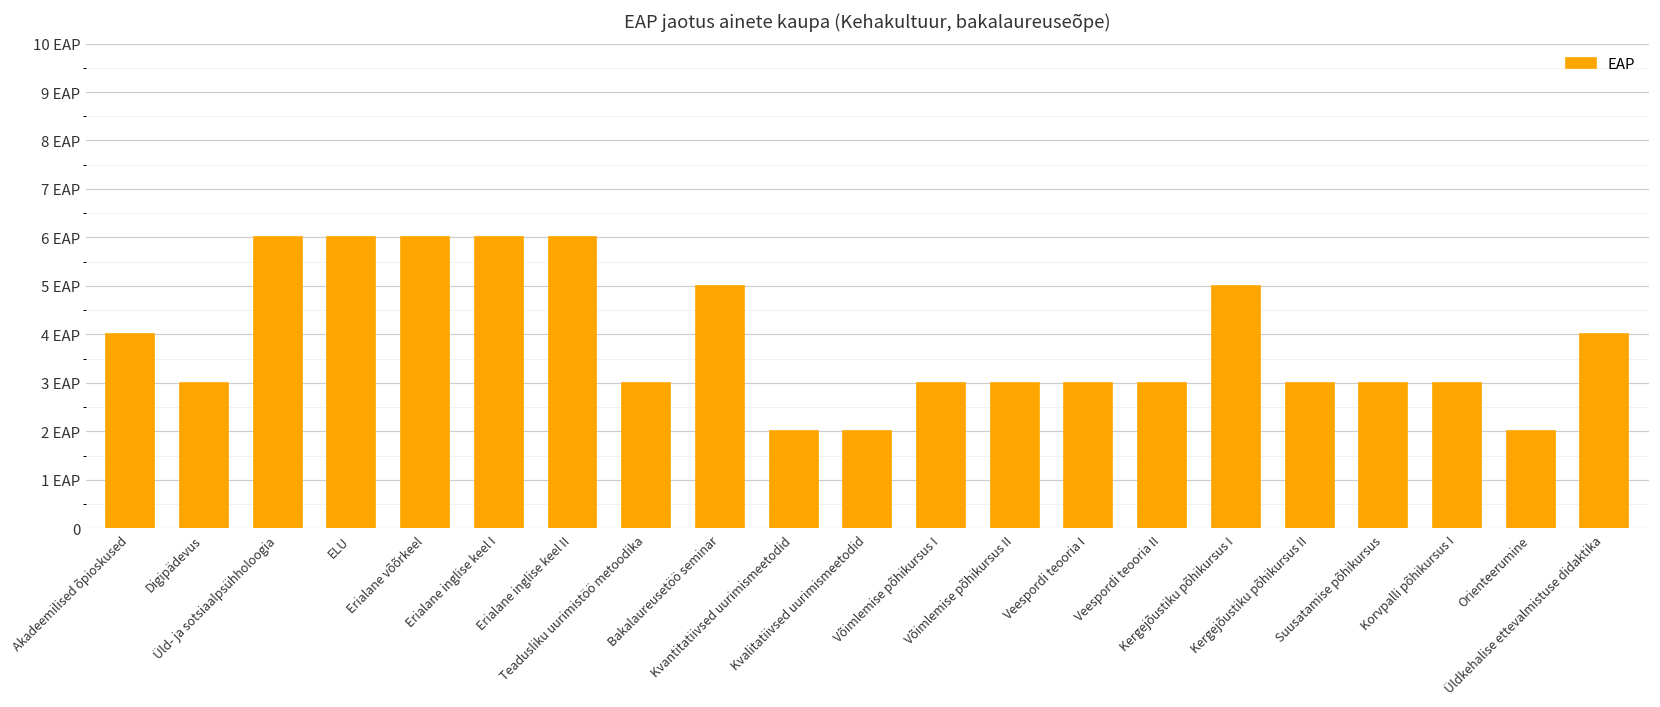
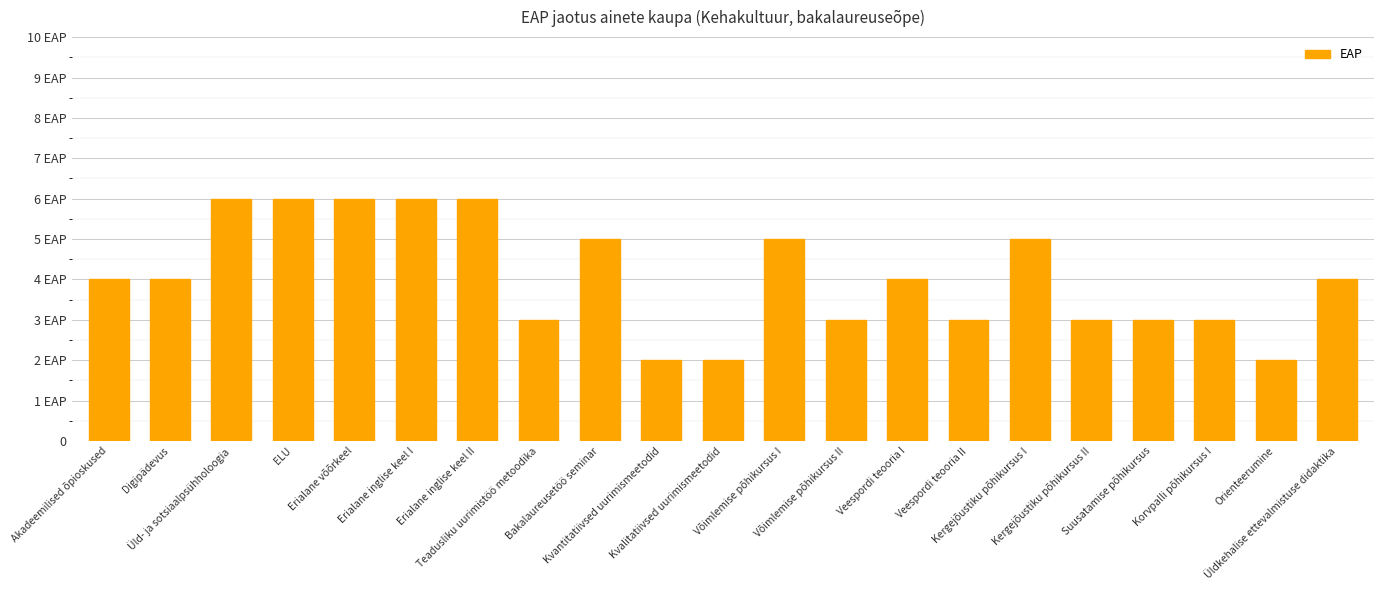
  {
    "Akadeemilised õpioskused": "4 EAP",
-   "Digipädevus": "3 EAP",
+   "Digipädevus": "4 EAP",
    "Üld- ja sotsiaalpsühholoogia": "6 EAP",
    "ELU": "6 EAP",
    "Erialane võõrkeel": "6 EAP",
    "Erialane inglise keel I": "6 EAP",
    "Erialane inglise keel II": "6 EAP",
    "Teadusliku uurimistöö metoodika": "3 EAP",
    "Bakalaureusetöö seminar": "5 EAP",
    "Kvantitatiivsed uurimismeetodid": "2 EAP",
    "Kvalitatiivsed uurimismeetodid": "2 EAP",
-   "Võimlemise põhikursus I": "3 EAP",
+   "Võimlemise põhikursus I": "5 EAP",
    "Võimlemise põhikursus II": "3 EAP",
-   "Veespordi teooria I": "3 EAP",
+   "Veespordi teooria I": "4 EAP",
    "Veespordi teooria II": "3 EAP",
    "Kergejõustiku põhikursus I": "5 EAP",
    "Kergejõustiku põhikursus II": "3 EAP",
    "Suusatamise põhikursus": "3 EAP",
    "Korvpalli põhikursus I": "3 EAP",
    "Orienteerumine": "2 EAP",
    "Üldkehalise ettevalmistuse didaktika": "4 EAP"
  }
